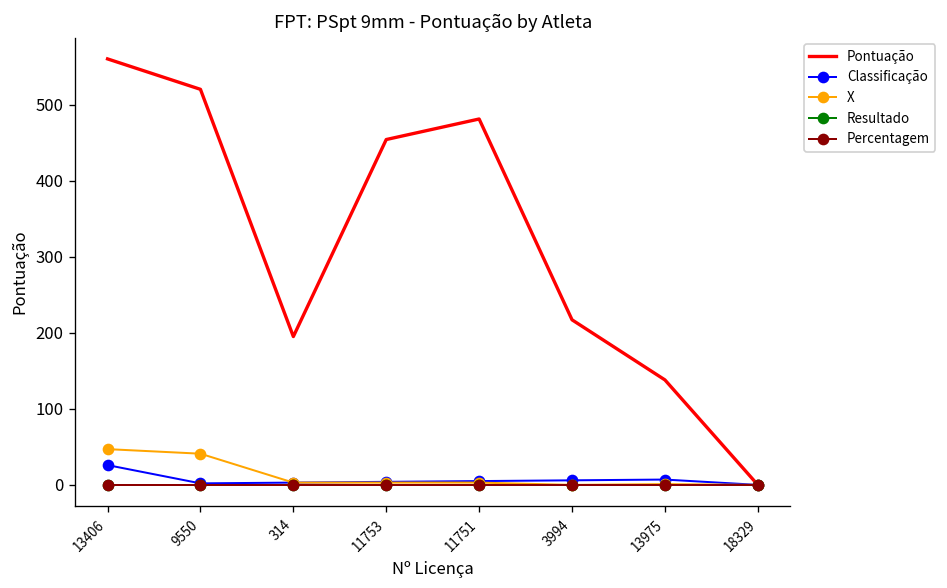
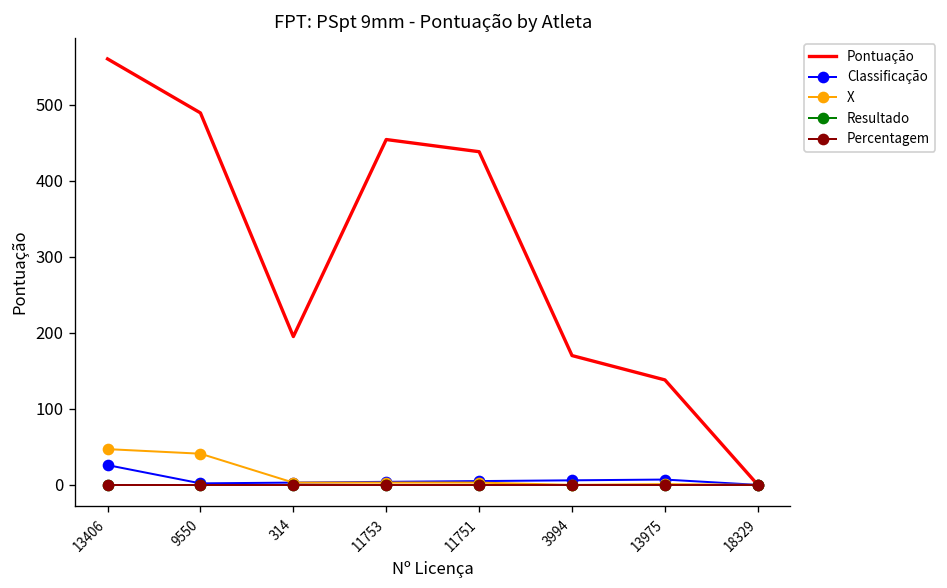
  {
    "Pontuação": {
      "13406": 560,
-     "9550": 520,
+     "9550": 490,
      "314": 200,
      "11753": 450,
-     "11751": 480,
-     "3994": 220,
+     "11751": 440,
+     "3994": 170,
      "13975": 140
    },
    "Classificação": {
      "13406": 30,
      "3994": 10,
      "13975": 10
    },
    "X": {
      "13406": 50,
      "9550": 40
    },
    "Percentagem": {
      "13406": 0
    }
  }
